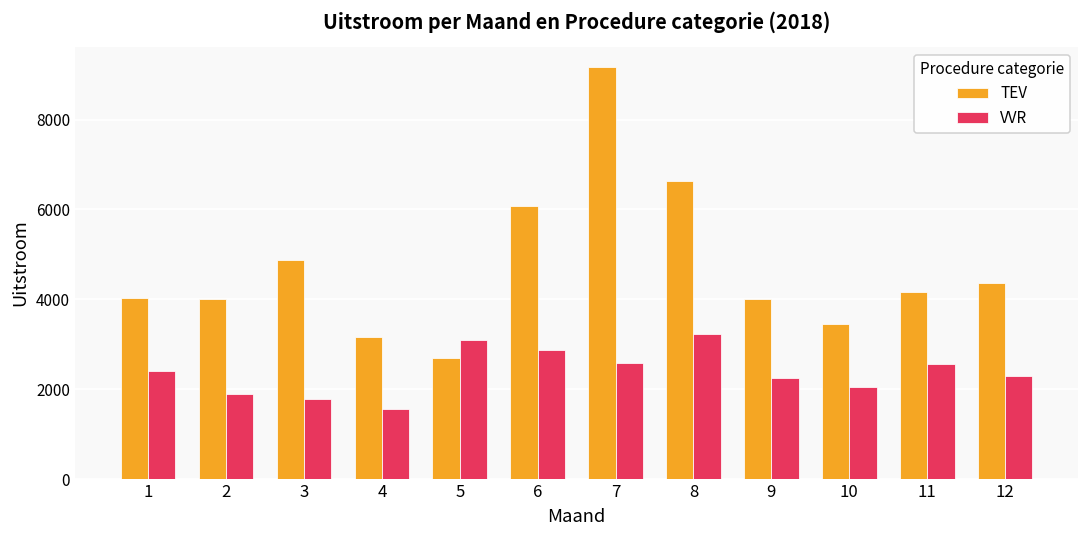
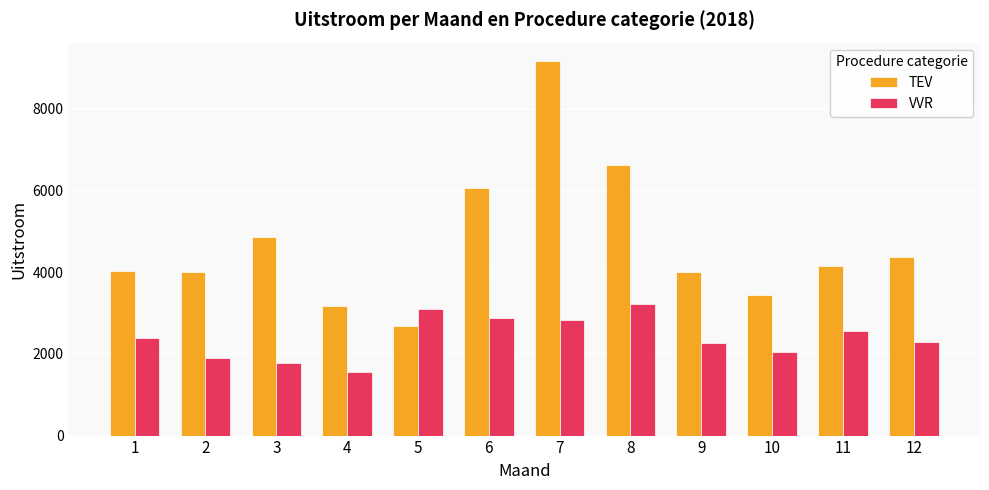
  {
    "TEV": {
      "1": 4000,
      "2": 4000,
      "3": 4900,
      "4": 3200,
      "5": 2700,
      "6": 6100,
      "7": 9200,
      "8": 6600,
      "9": 4000,
      "10": 3400,
      "11": 4200,
      "12": 4400
    },
    "VVR": {
      "1": 2400,
      "2": 1900,
      "3": 1800,
      "4": 1600,
      "5": 3100,
      "6": 2900,
-     "7": 2600,
+     "7": 2800,
      "8": 3200,
      "9": 2300,
      "10": 2100,
      "11": 2600,
      "12": 2300
    }
  }
